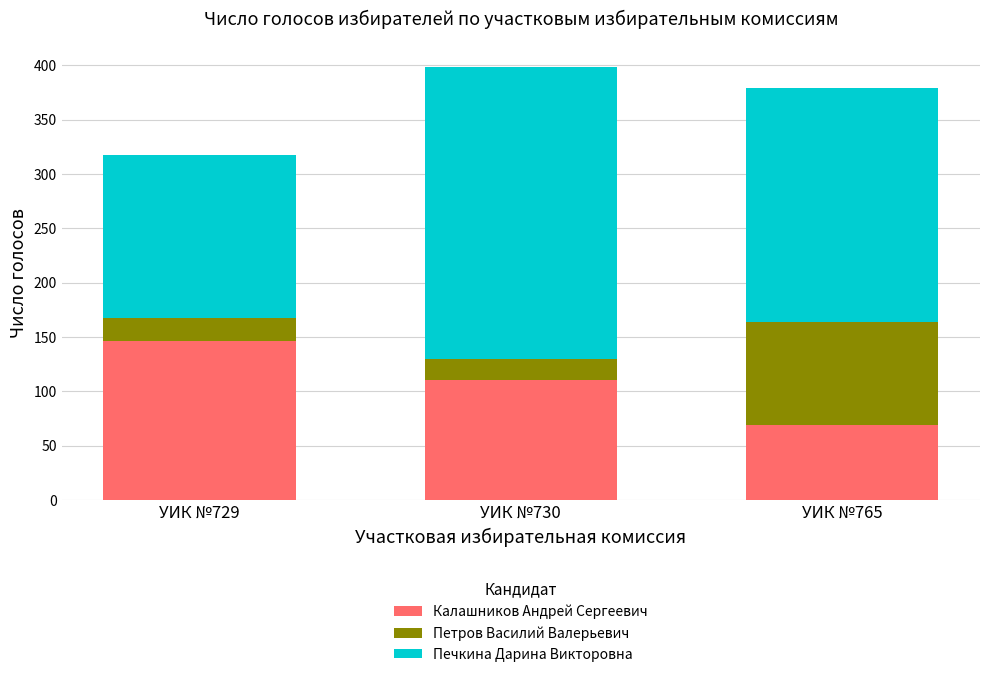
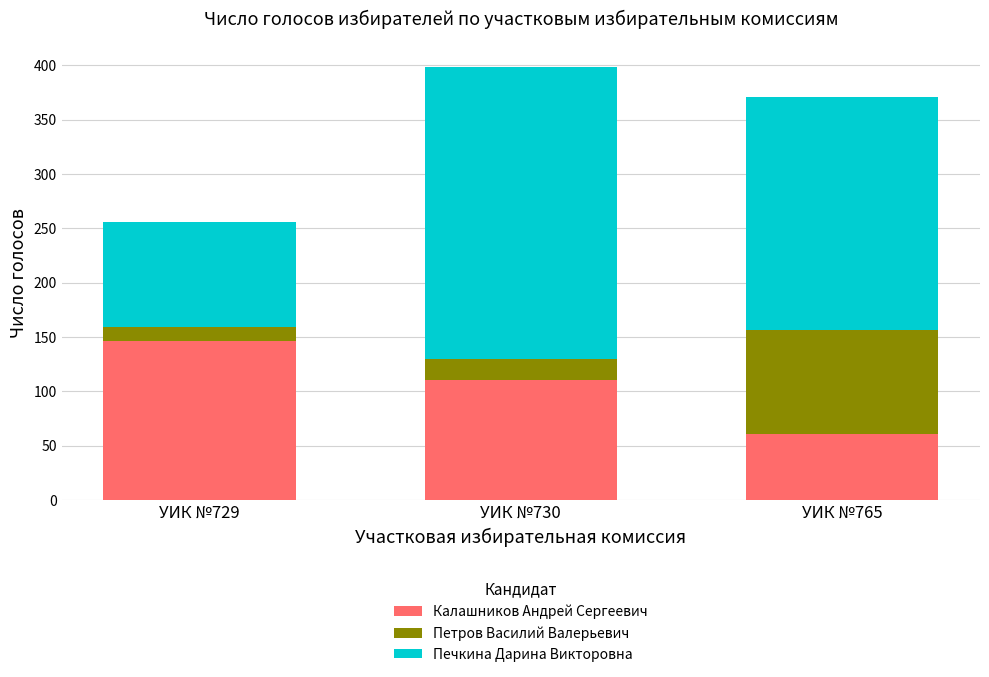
  {
    "Калашников Андрей Сергеевич": {
      "УИК №729": 146,
      "УИК №730": 110,
-     "УИК №765": 69
+     "УИК №765": 61
    },
    "Петров Василий Валерьевич": {
-     "УИК №729": 21,
+     "УИК №729": 13,
      "УИК №730": 20,
      "УИК №765": 95
    },
    "Печкина Дарина Викторовна": {
-     "УИК №729": 150,
+     "УИК №729": 97,
      "УИК №730": 268,
      "УИК №765": 215
    }
  }
